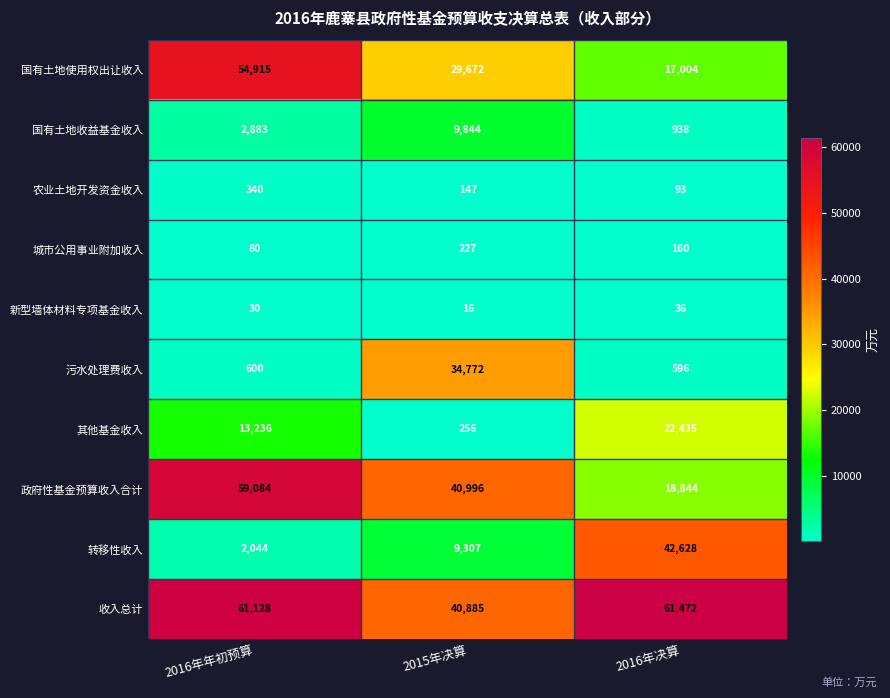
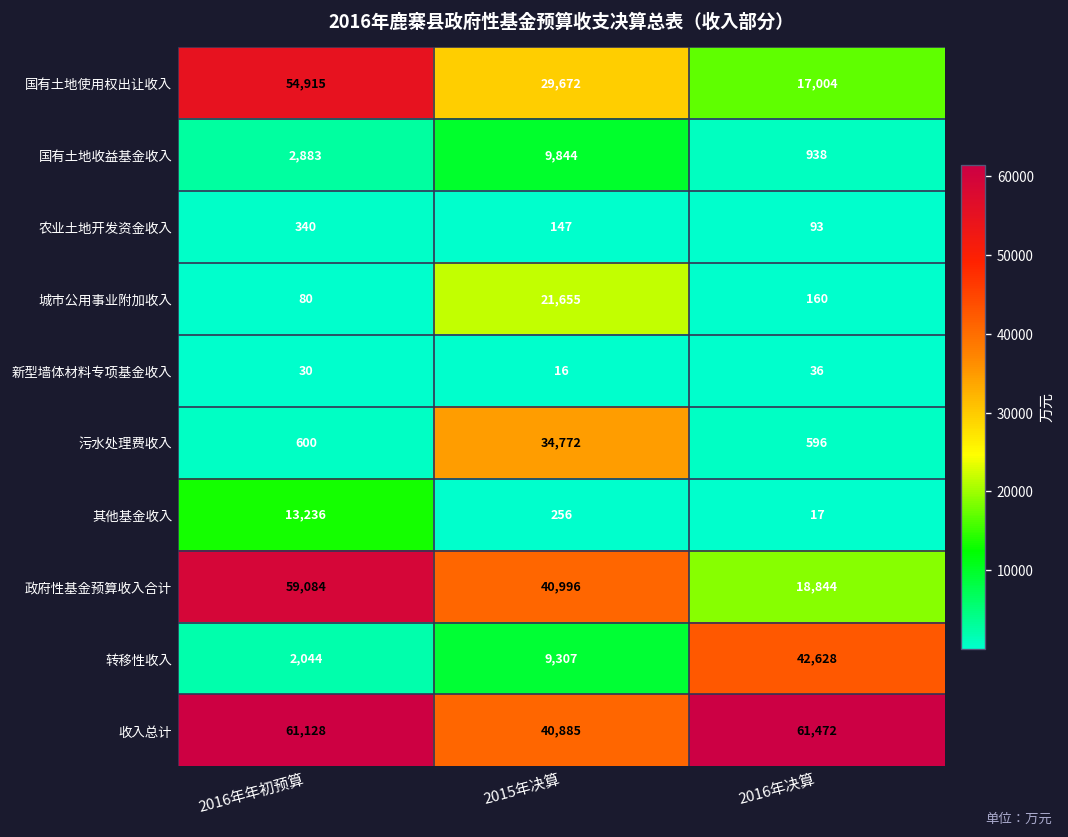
  {
    "国有土地使用权出让收入": {
      "2016年年初预算": "54,915",
      "2015年决算": "29,672",
      "2016年决算": "17,004"
    },
    "国有土地收益基金收入": {
      "2016年年初预算": "2,883",
      "2015年决算": "9,844",
      "2016年决算": "938"
    },
    "农业土地开发资金收入": {
      "2016年年初预算": "340",
      "2015年决算": "147",
      "2016年决算": "93"
    },
    "城市公用事业附加收入": {
      "2016年年初预算": "80",
-     "2015年决算": "227",
+     "2015年决算": "21,655",
      "2016年决算": "160"
    },
    "新型墙体材料专项基金收入": {
      "2016年年初预算": "30",
      "2015年决算": "16",
      "2016年决算": "36"
    },
    "污水处理费收入": {
      "2016年年初预算": "600",
      "2015年决算": "34,772",
      "2016年决算": "596"
    },
    "其他基金收入": {
      "2016年年初预算": "13,236",
      "2015年决算": "256",
-     "2016年决算": "22,435"
+     "2016年决算": "17"
    },
    "政府性基金预算收入合计": {
      "2016年年初预算": "59,084",
      "2015年决算": "40,996",
      "2016年决算": "18,844"
    },
    "转移性收入": {
      "2016年年初预算": "2,044",
      "2015年决算": "9,307",
      "2016年决算": "42,628"
    },
    "收入总计": {
      "2016年年初预算": "61,128",
      "2015年决算": "40,885",
      "2016年决算": "61,472"
    }
  }
